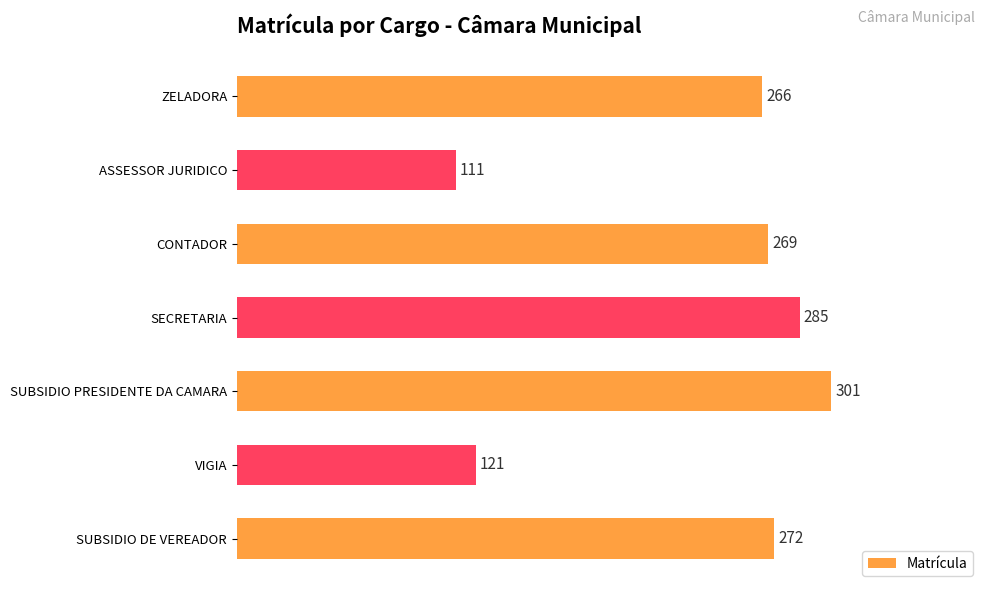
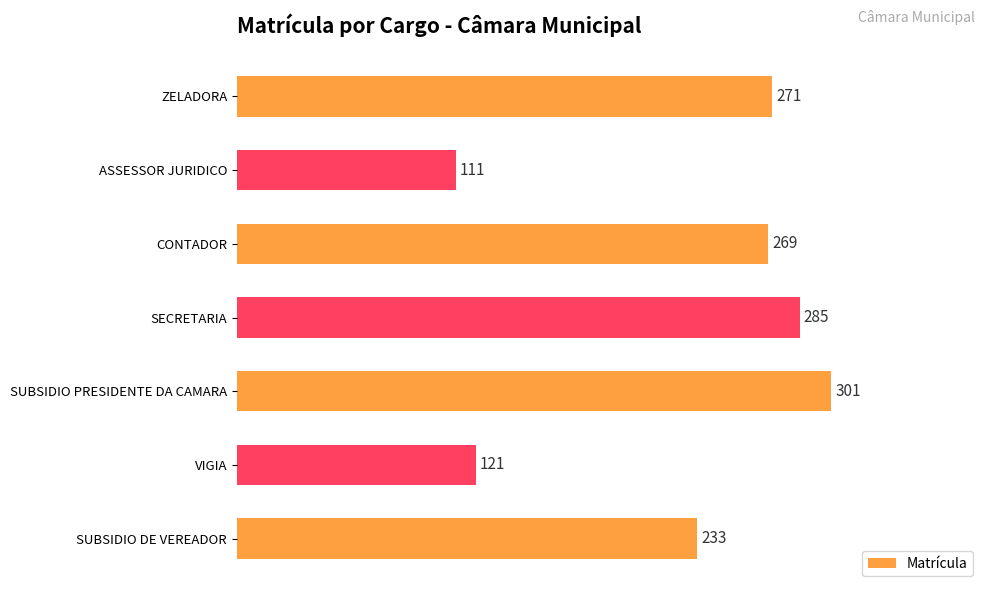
  {
-   "ZELADORA": 266,
+   "ZELADORA": 271,
    "ASSESSOR JURIDICO": 111,
    "CONTADOR": 269,
    "SECRETARIA": 285,
    "SUBSIDIO PRESIDENTE DA CAMARA": 301,
    "VIGIA": 121,
-   "SUBSIDIO DE VEREADOR": 272
+   "SUBSIDIO DE VEREADOR": 233
  }
